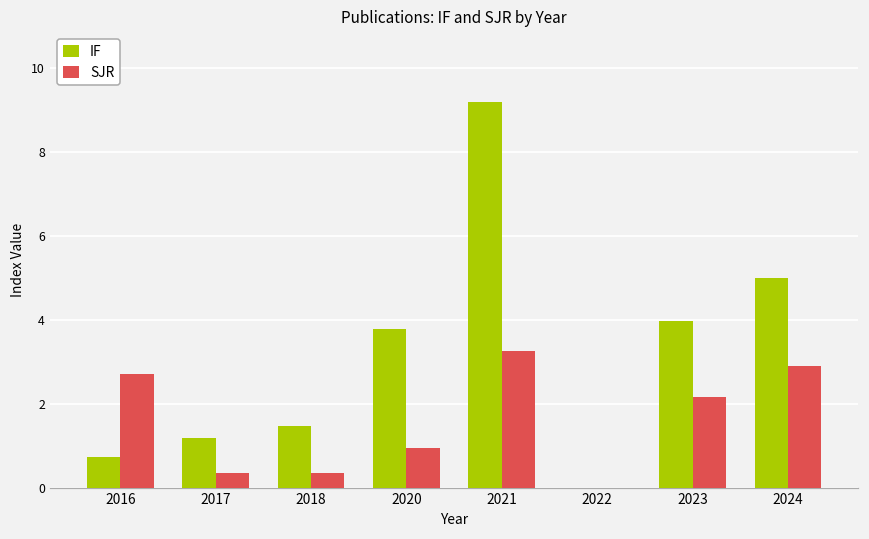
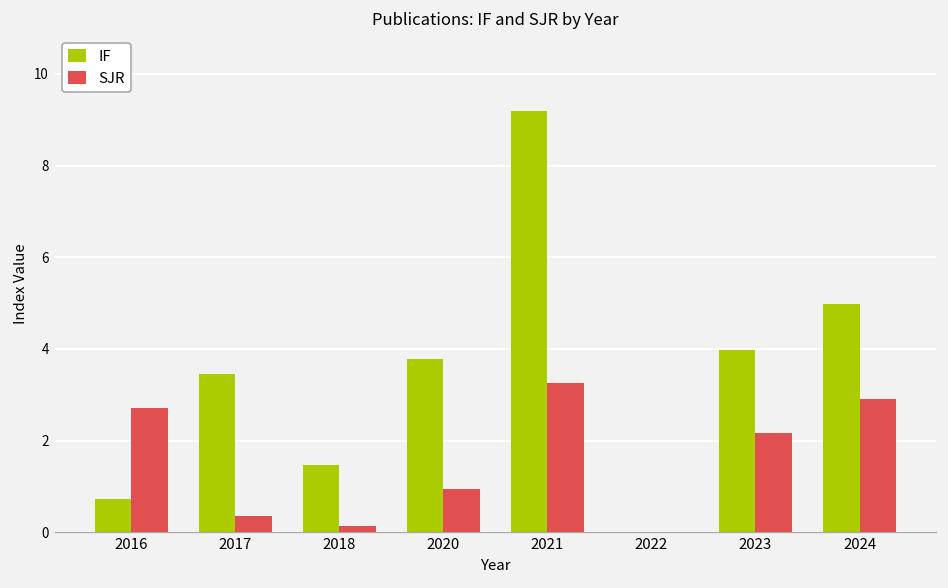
  {
    "IF": {
      "2016": 0.7,
-     "2017": 1.2,
+     "2017": 3.5,
      "2018": 1.5,
      "2020": 3.8,
      "2021": 9.2,
      "2022": 0.0,
      "2023": 4.0,
      "2024": 5.0
    },
    "SJR": {
      "2016": 2.7,
      "2017": 0.4,
-     "2018": 0.4,
+     "2018": 0.1,
      "2020": 0.9,
      "2021": 3.3,
      "2022": 0.0,
      "2023": 2.2,
      "2024": 2.9
    }
  }
